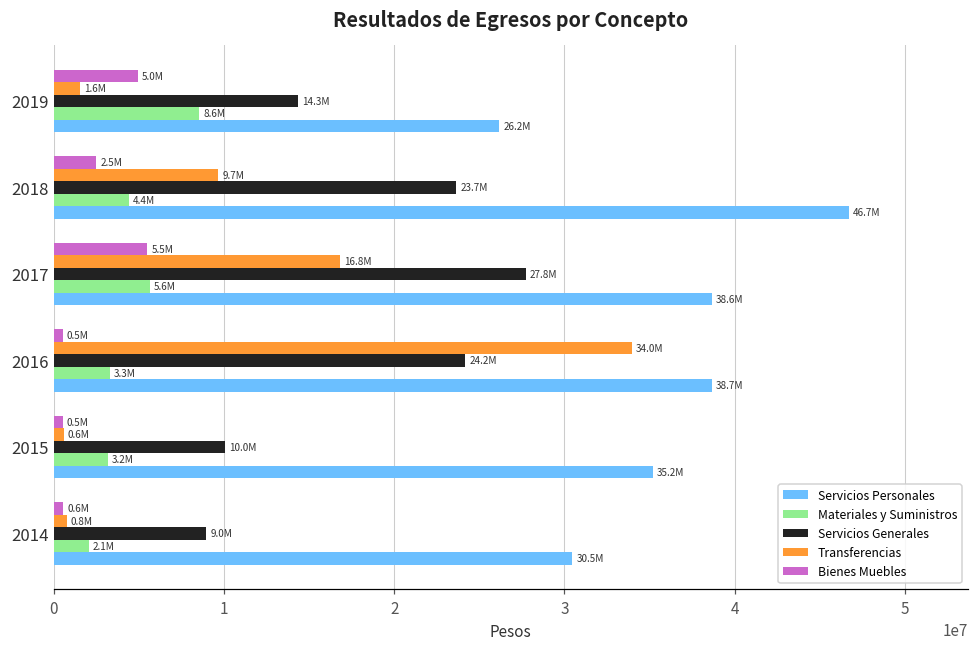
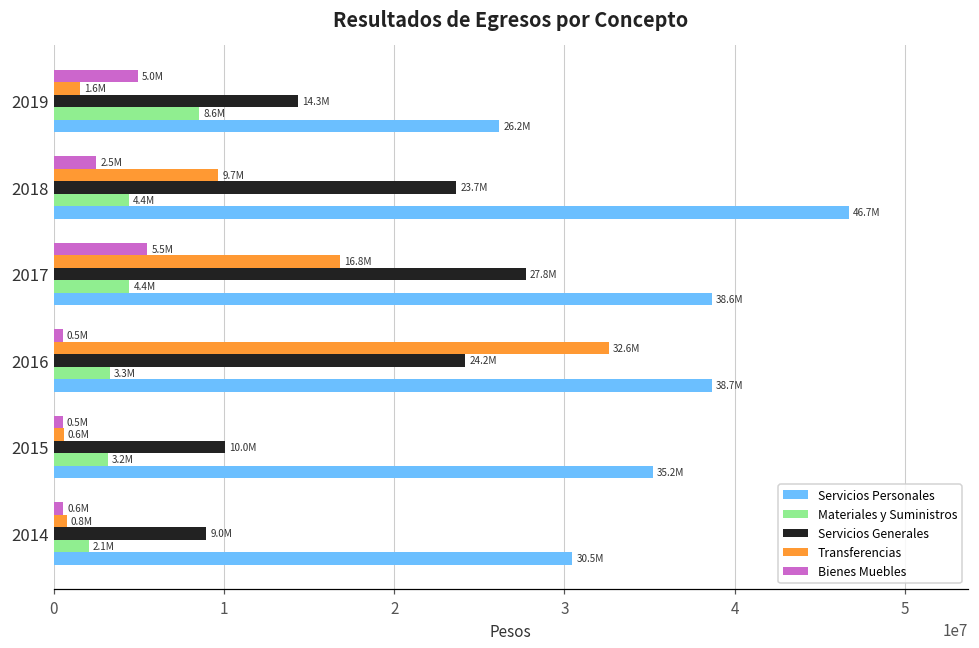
  {
    "Servicios Personales": {
      "2019": "26.2M",
      "2018": "46.7M",
      "2017": "38.6M",
      "2016": "38.7M",
      "2015": "35.2M",
      "2014": "30.5M"
    },
    "Materiales y Suministros": {
      "2019": "8.6M",
      "2018": "4.4M",
-     "2017": "5.6M",
+     "2017": "4.4M",
      "2016": "3.3M",
      "2015": "3.2M",
      "2014": "2.1M"
    },
    "Servicios Generales": {
      "2019": "14.3M",
      "2018": "23.7M",
      "2017": "27.8M",
      "2016": "24.2M",
      "2015": "10.0M",
      "2014": "9.0M"
    },
    "Transferencias": {
      "2019": "1.6M",
      "2018": "9.7M",
      "2017": "16.8M",
-     "2016": "34.0M",
+     "2016": "32.6M",
      "2015": "0.6M",
      "2014": "0.8M"
    },
    "Bienes Muebles": {
      "2019": "5.0M",
      "2018": "2.5M",
      "2017": "5.5M",
      "2016": "0.5M",
      "2015": "0.5M",
      "2014": "0.6M"
    }
  }
